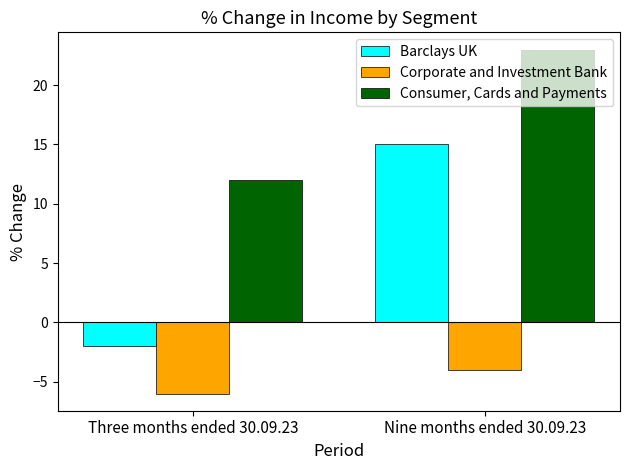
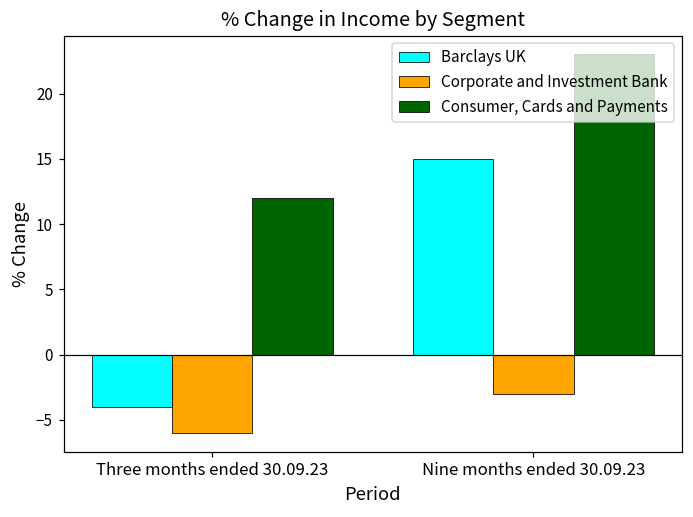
  {
    "Barclays UK": {
-     "Three months ended 30.09.23": -2,
+     "Three months ended 30.09.23": -4,
      "Nine months ended 30.09.23": 15
    },
    "Corporate and Investment Bank": {
      "Three months ended 30.09.23": -6,
-     "Nine months ended 30.09.23": -4
+     "Nine months ended 30.09.23": -3
    },
    "Consumer, Cards and Payments": {
      "Three months ended 30.09.23": 12
    }
  }
